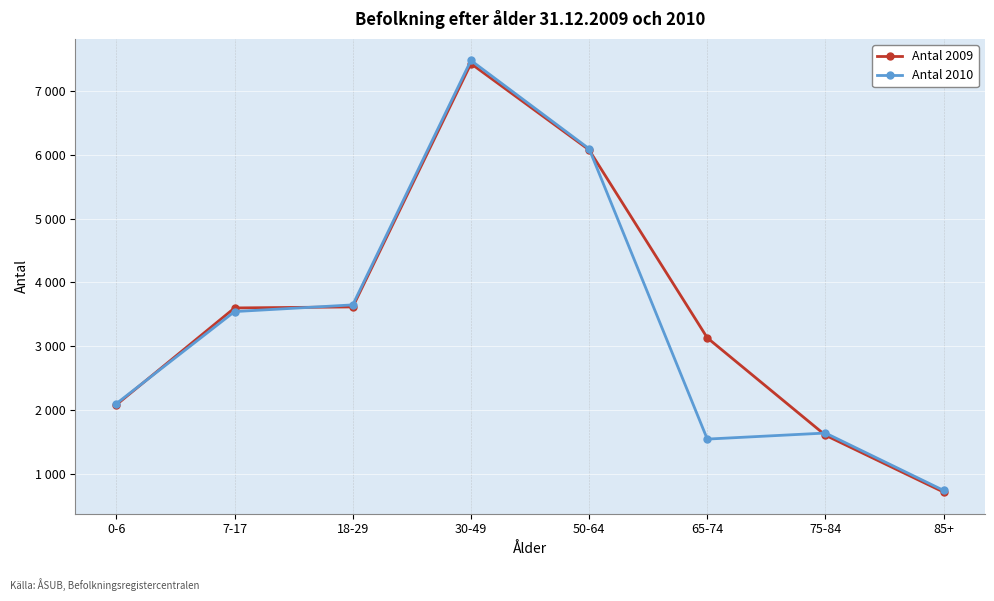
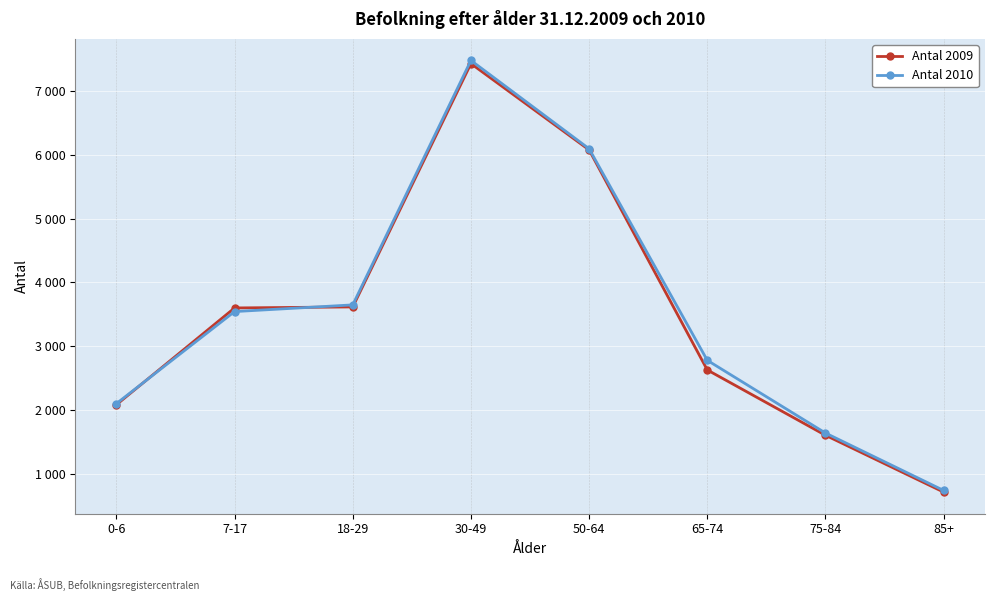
  {
    "Antal 2009": {
      "7-17": 3600,
      "30-49": 7400,
-     "65-74": 3100
+     "65-74": 2600
    },
    "Antal 2010": {
      "7-17": 3500,
      "30-49": 7500,
-     "65-74": 1500
+     "65-74": 2800
    }
  }
